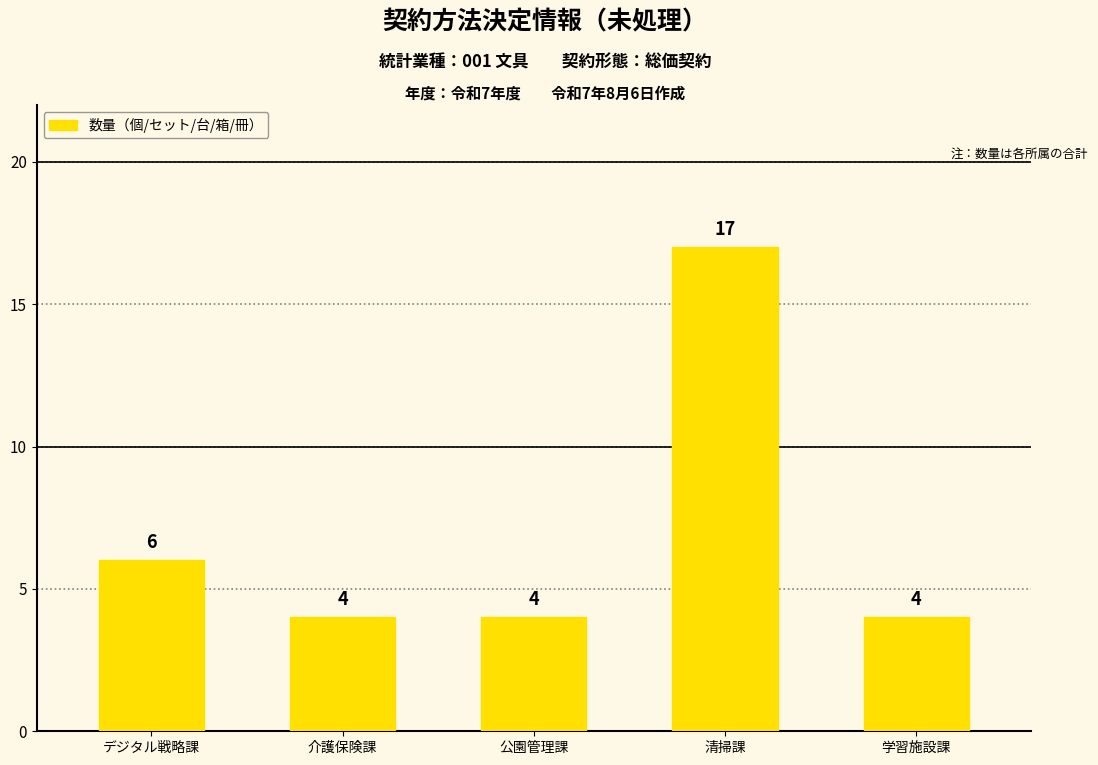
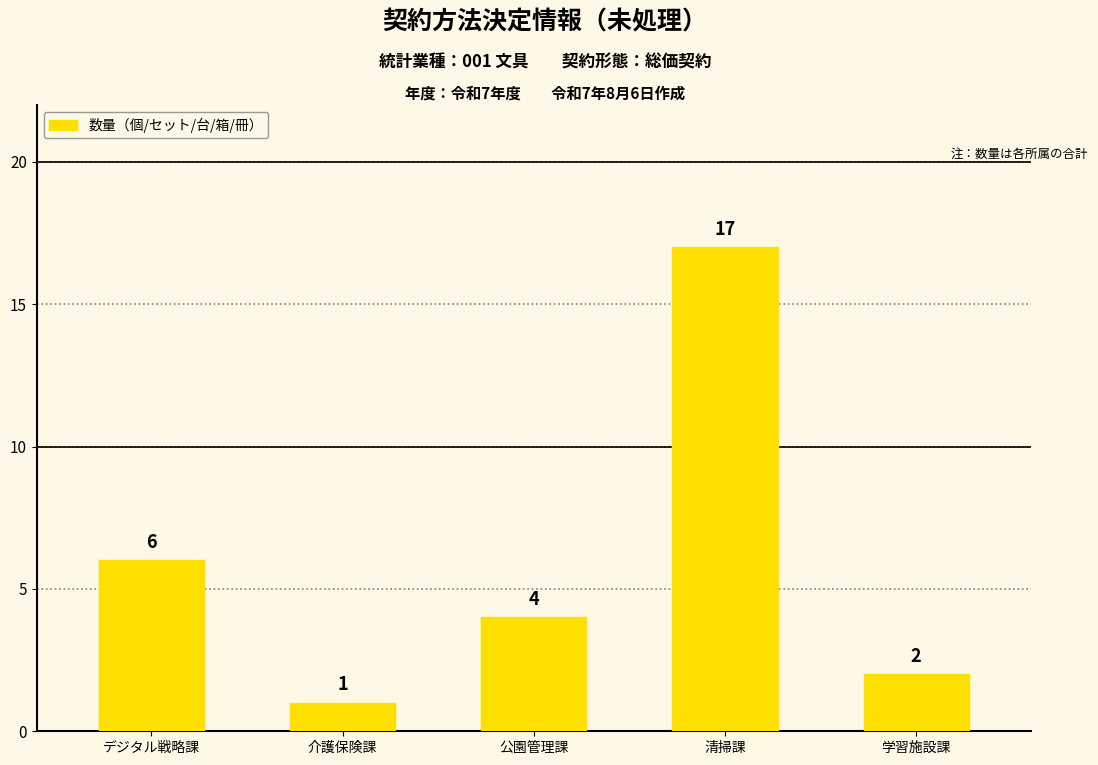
  {
    "デジタル戦略課": 6,
-   "介護保険課": 4,
+   "介護保険課": 1,
    "公園管理課": 4,
    "清掃課": 17,
-   "学習施設課": 4
+   "学習施設課": 2
  }
